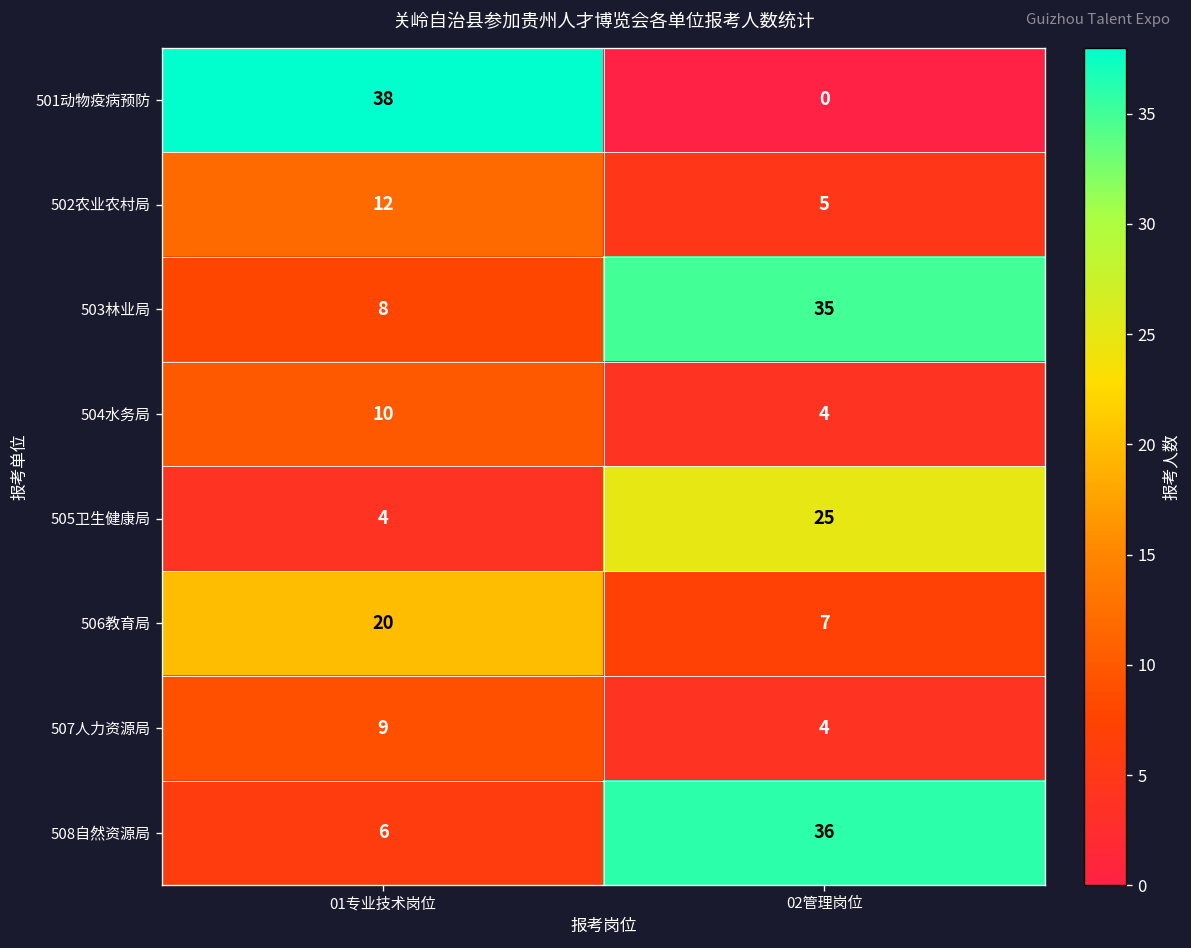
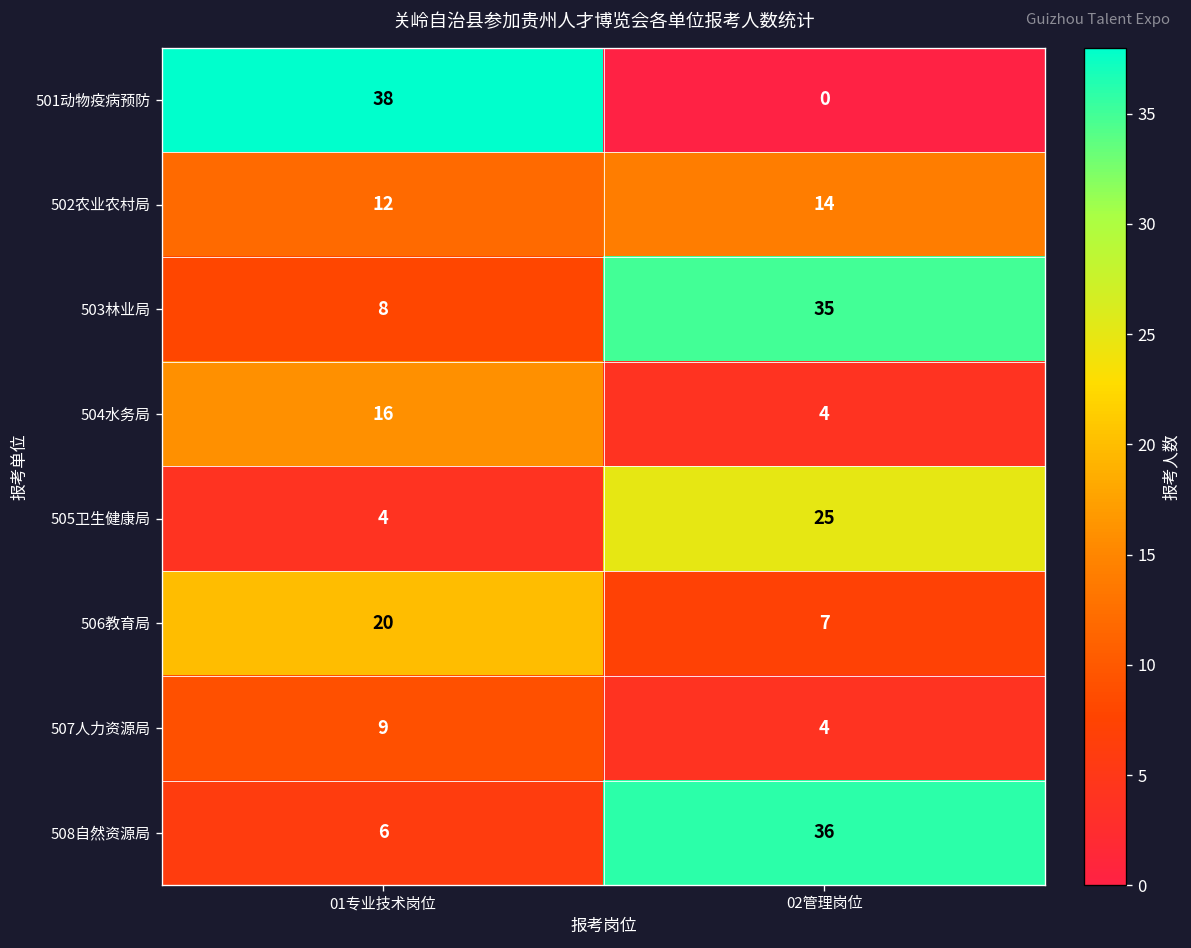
  {
    "501动物疫病预防": {
      "01专业技术岗位": 38,
      "02管理岗位": 0
    },
    "502农业农村局": {
      "01专业技术岗位": 12,
-     "02管理岗位": 5
+     "02管理岗位": 14
    },
    "503林业局": {
      "01专业技术岗位": 8,
      "02管理岗位": 35
    },
    "504水务局": {
-     "01专业技术岗位": 10,
+     "01专业技术岗位": 16,
      "02管理岗位": 4
    },
    "505卫生健康局": {
      "01专业技术岗位": 4,
      "02管理岗位": 25
    },
    "506教育局": {
      "01专业技术岗位": 20,
      "02管理岗位": 7
    },
    "507人力资源局": {
      "01专业技术岗位": 9,
      "02管理岗位": 4
    },
    "508自然资源局": {
      "01专业技术岗位": 6,
      "02管理岗位": 36
    }
  }
